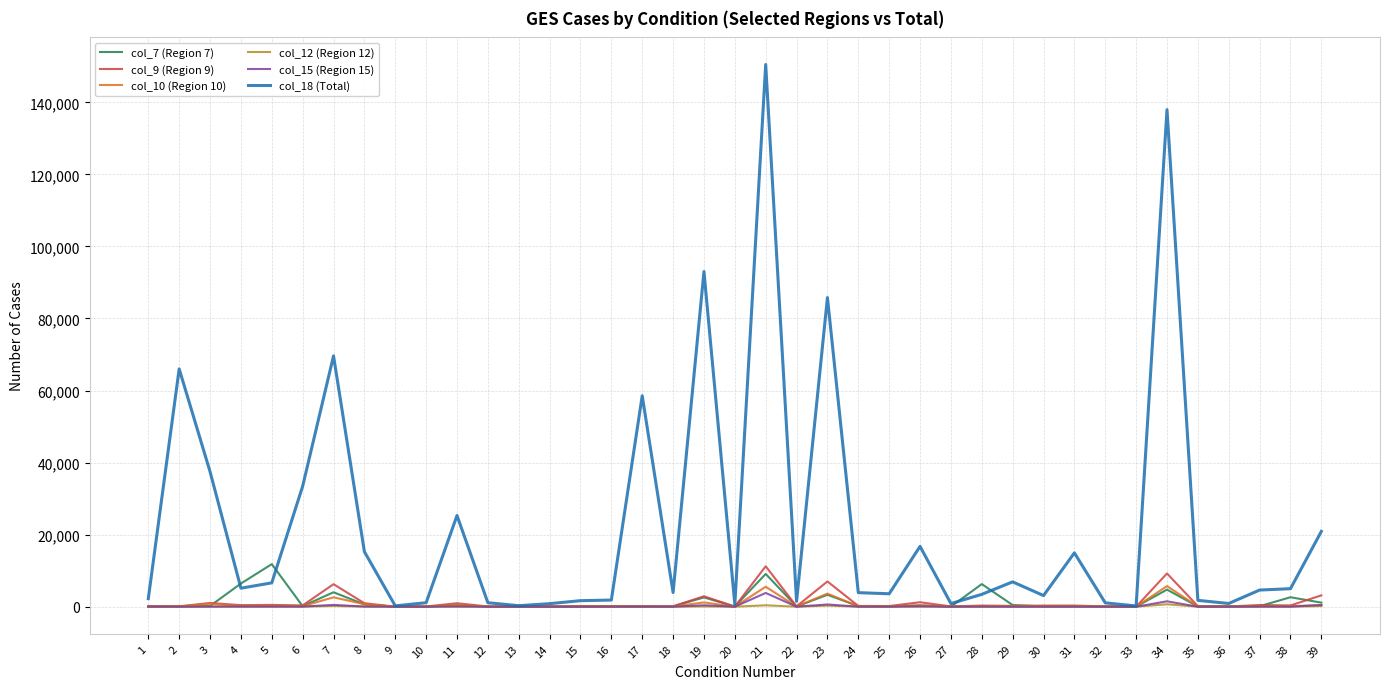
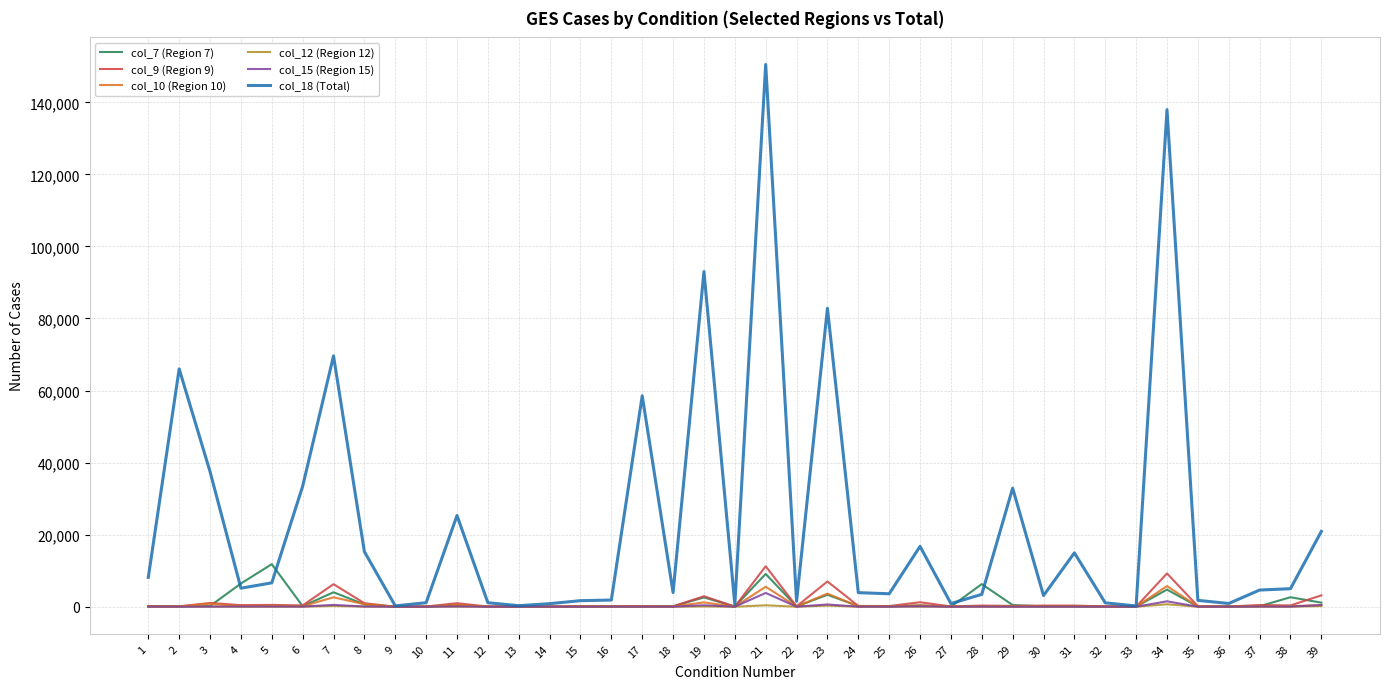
  {
    "col_7 (Region 7)": {
      "4": "6,000",
      "5": "12,000",
      "7": "4,000",
      "21": "9,000",
      "28": "6,000",
      "34": "5,000",
      "38": "3,000"
    },
    "col_15 (Region 15)": {
      "21": "4,000",
      "34": "1,000"
    },
    "col_18 (Total)": {
-     "1": "2,000",
+     "1": "8,000",
      "2": "66,000",
      "3": "37,000",
      "4": "5,000",
      "5": "7,000",
      "6": "33,000",
      "7": "70,000",
      "8": "15,000",
      "10": "1,000",
      "11": "25,000",
      "12": "1,000",
      "14": "1,000",
      "15": "2,000",
      "16": "2,000",
      "17": "59,000",
      "18": "4,000",
      "19": "93,000",
      "21": "150,000",
      "22": "1,000",
-     "23": "86,000",
+     "23": "83,000",
      "24": "4,000",
      "25": "4,000",
      "26": "17,000",
      "27": "1,000",
      "28": "3,000",
-     "29": "7,000",
+     "29": "33,000",
      "30": "3,000",
      "31": "15,000",
      "32": "1,000",
      "34": "138,000",
      "35": "2,000",
      "36": "1,000",
      "37": "5,000",
      "38": "5,000",
      "39": "21,000"
    }
  }
